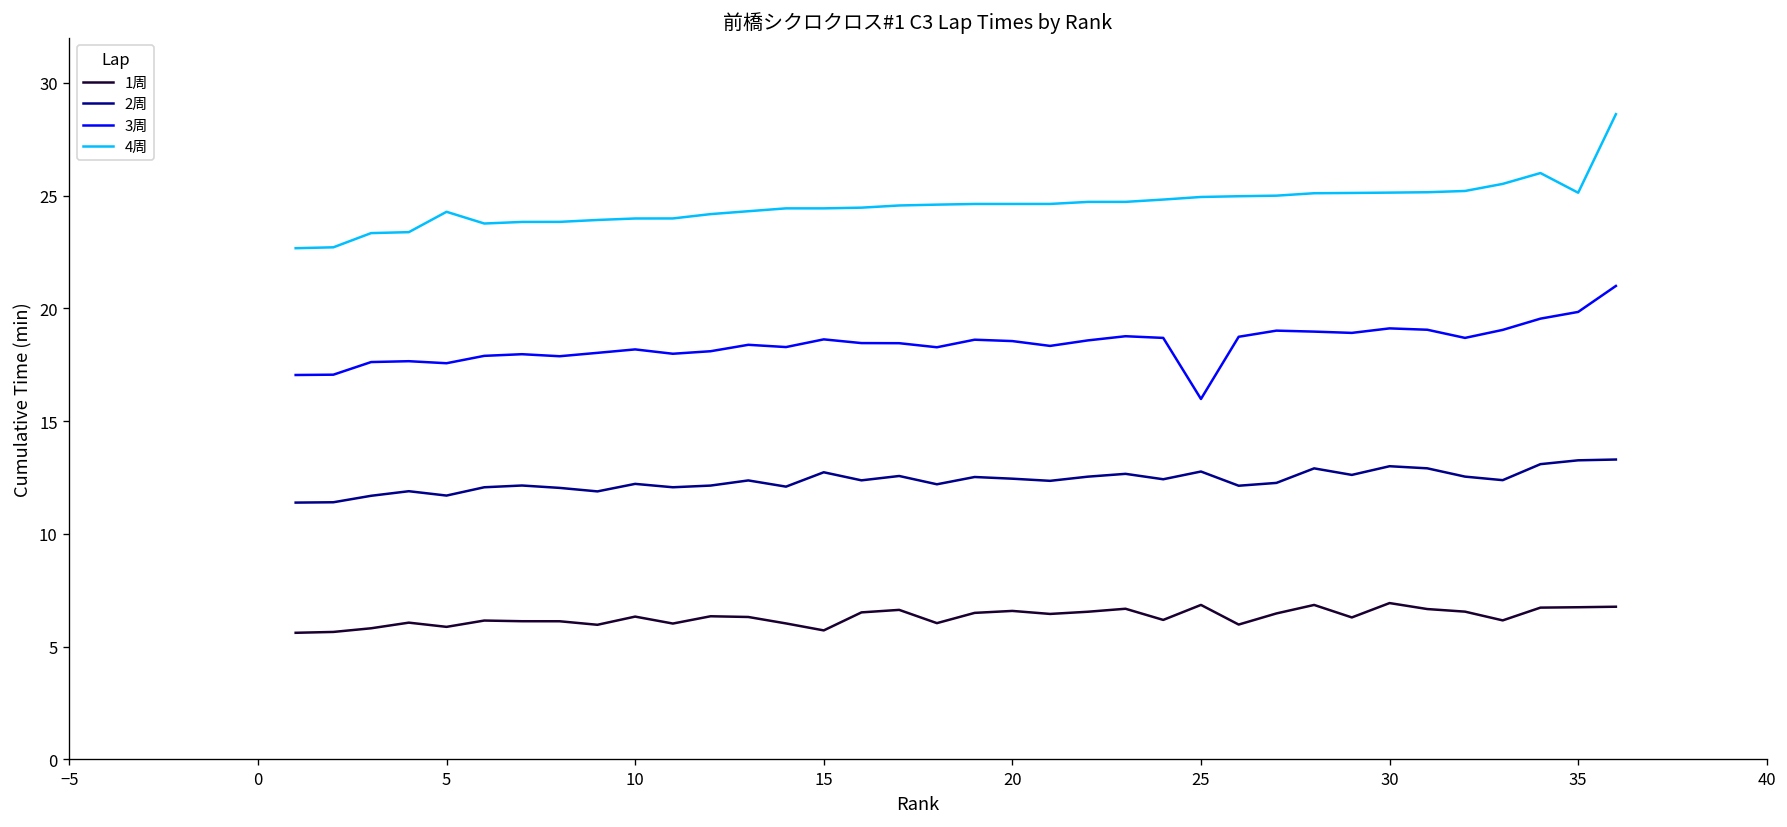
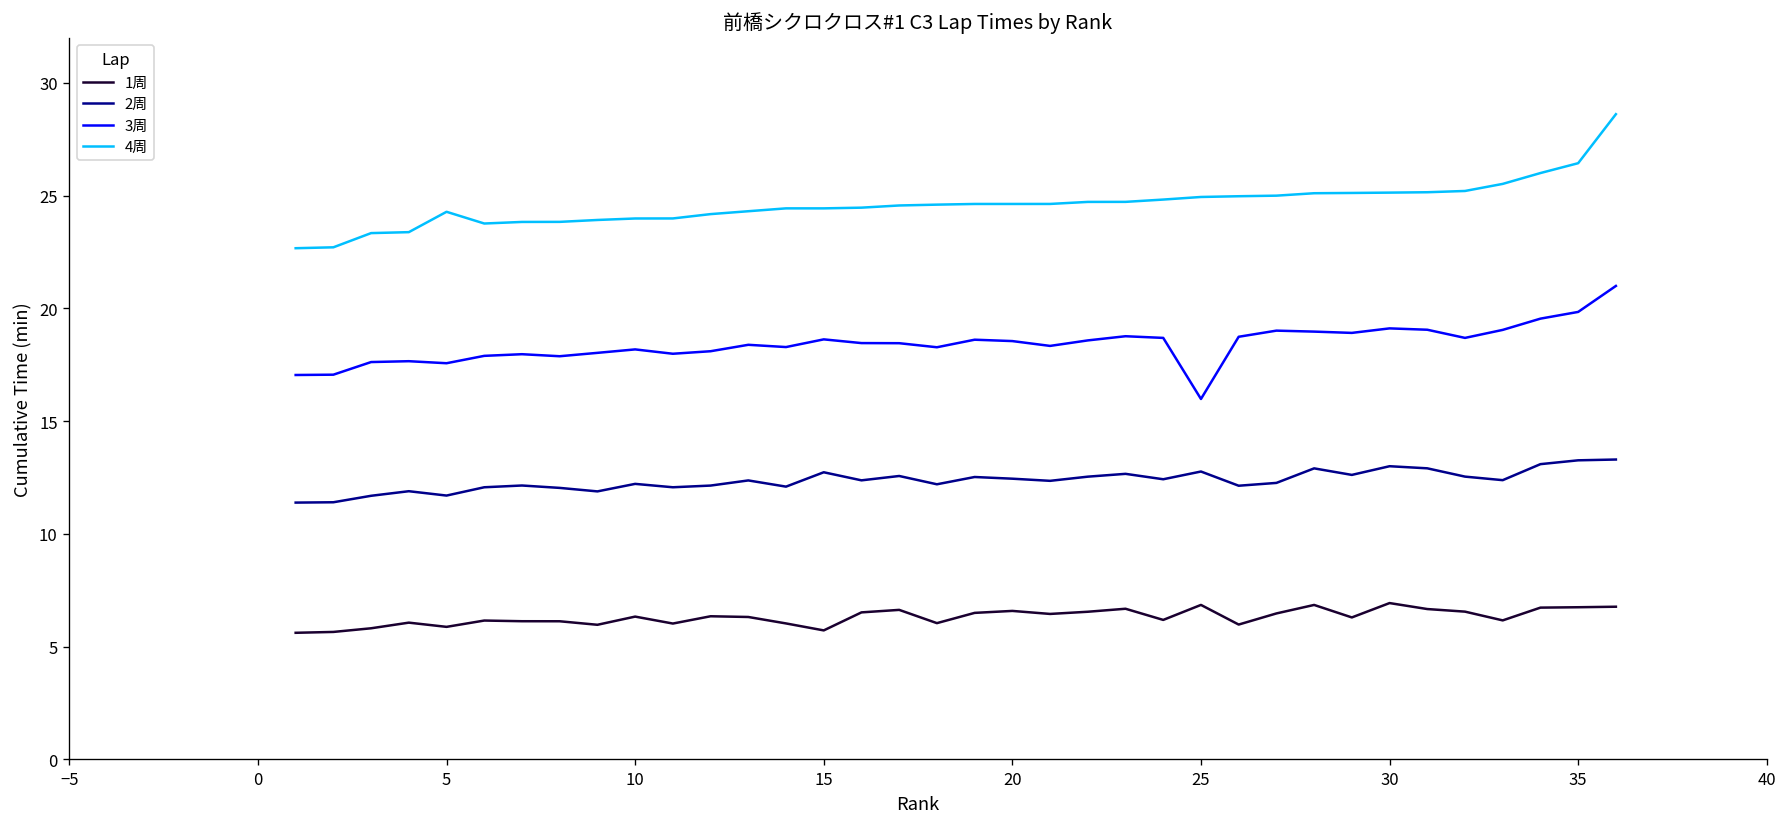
  {
    "1周": {
      "5": 5.9,
      "10": 6.3,
      "15": 5.7,
      "20": 6.6,
      "25": 6.9,
      "30": 6.9,
      "35": 6.8
    },
    "2周": {
      "5": 11.7,
      "10": 12.2,
      "15": 12.7,
      "20": 12.5,
      "25": 12.8,
      "30": 13.0,
      "35": 13.3
    },
    "3周": {
      "5": 17.6,
      "10": 18.2,
      "15": 18.6,
      "20": 18.6,
      "25": 16.0,
      "30": 19.1,
      "35": 19.8
    },
    "4周": {
      "5": 24.3,
      "10": 24.0,
      "15": 24.4,
      "20": 24.6,
      "25": 24.9,
      "30": 25.1,
-     "35": 25.1
+     "35": 26.4
    }
  }
